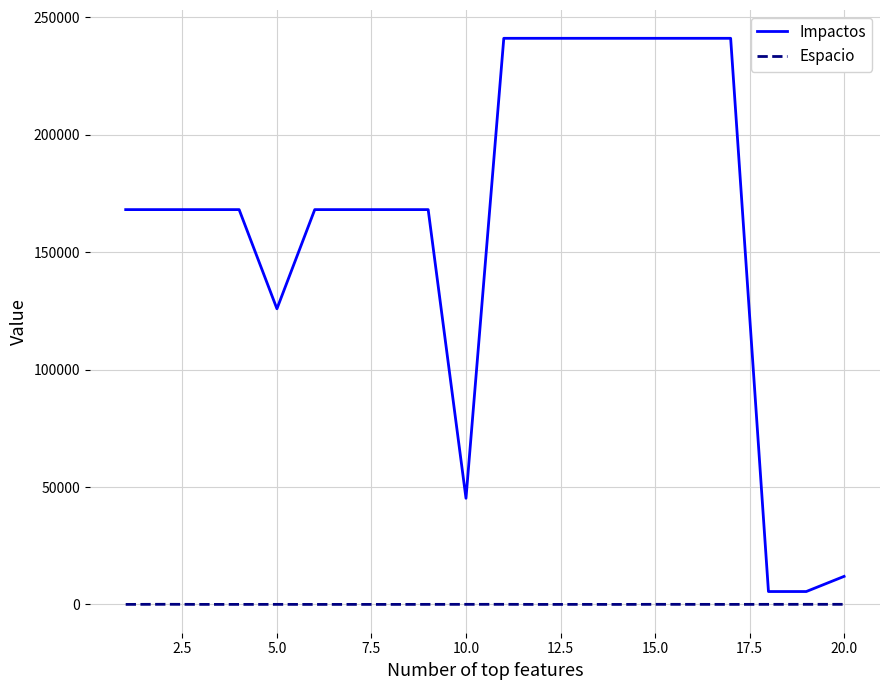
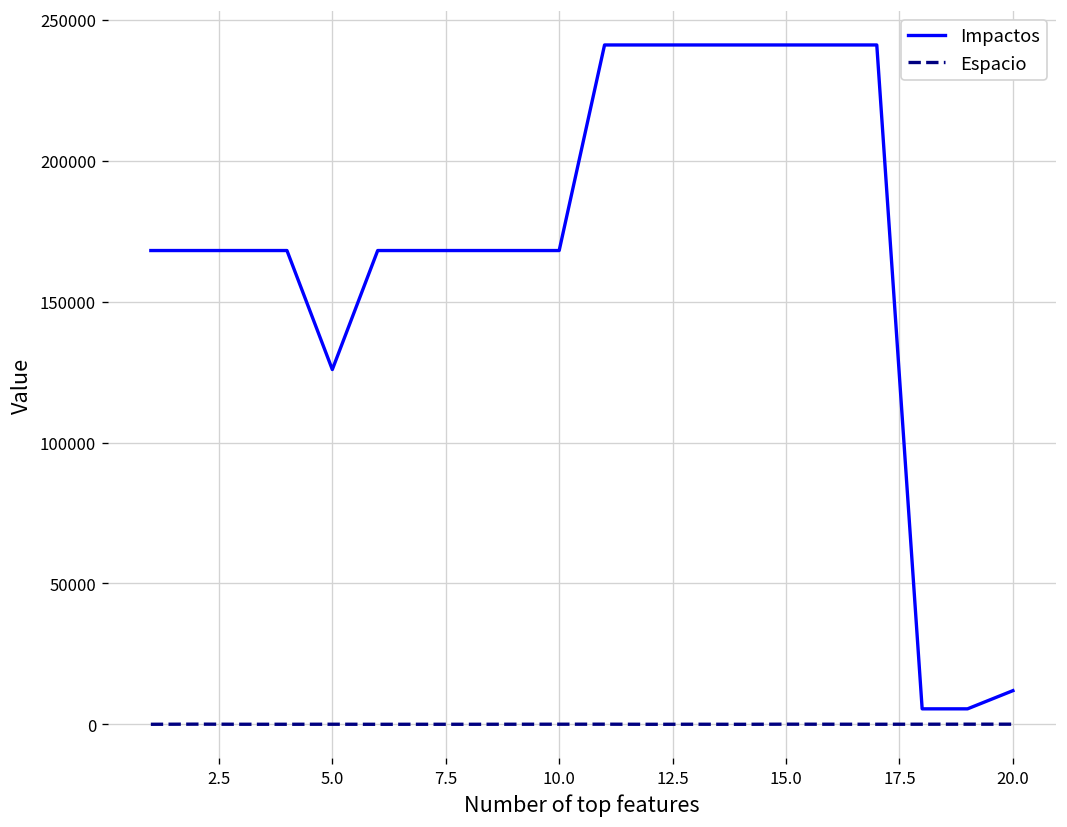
  {
    "Impactos": {
      "5.0": 126000,
-     "10.0": 45000,
+     "10.0": 168000,
      "15.0": 241000,
      "20.0": 12000
    },
    "Espacio": {
      "5.0": 0,
      "10.0": 0,
      "15.0": 0,
      "20.0": 0
    }
  }
